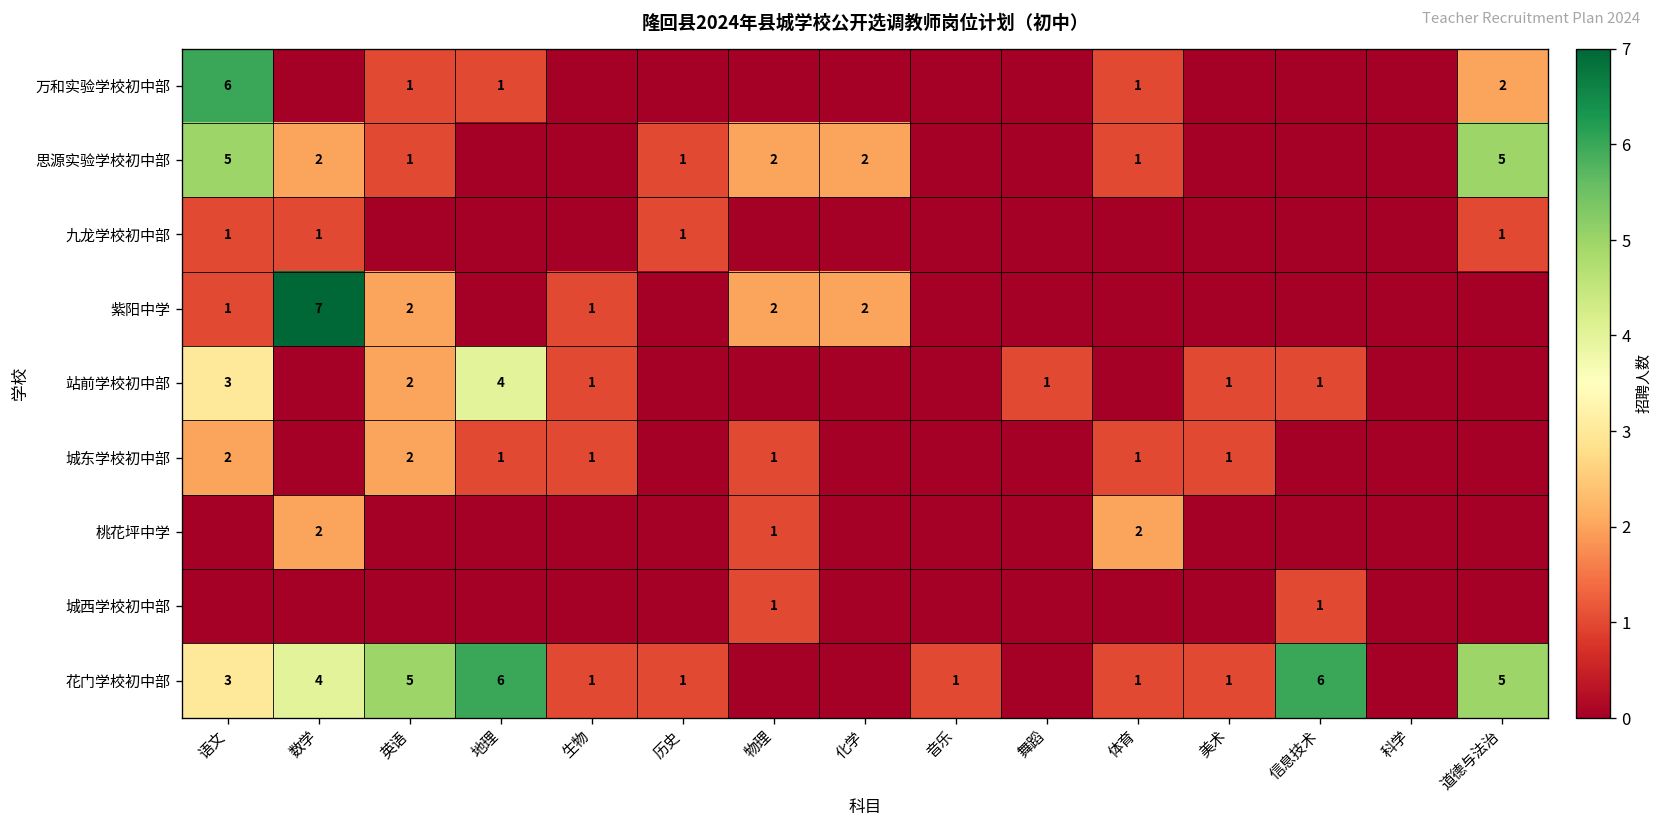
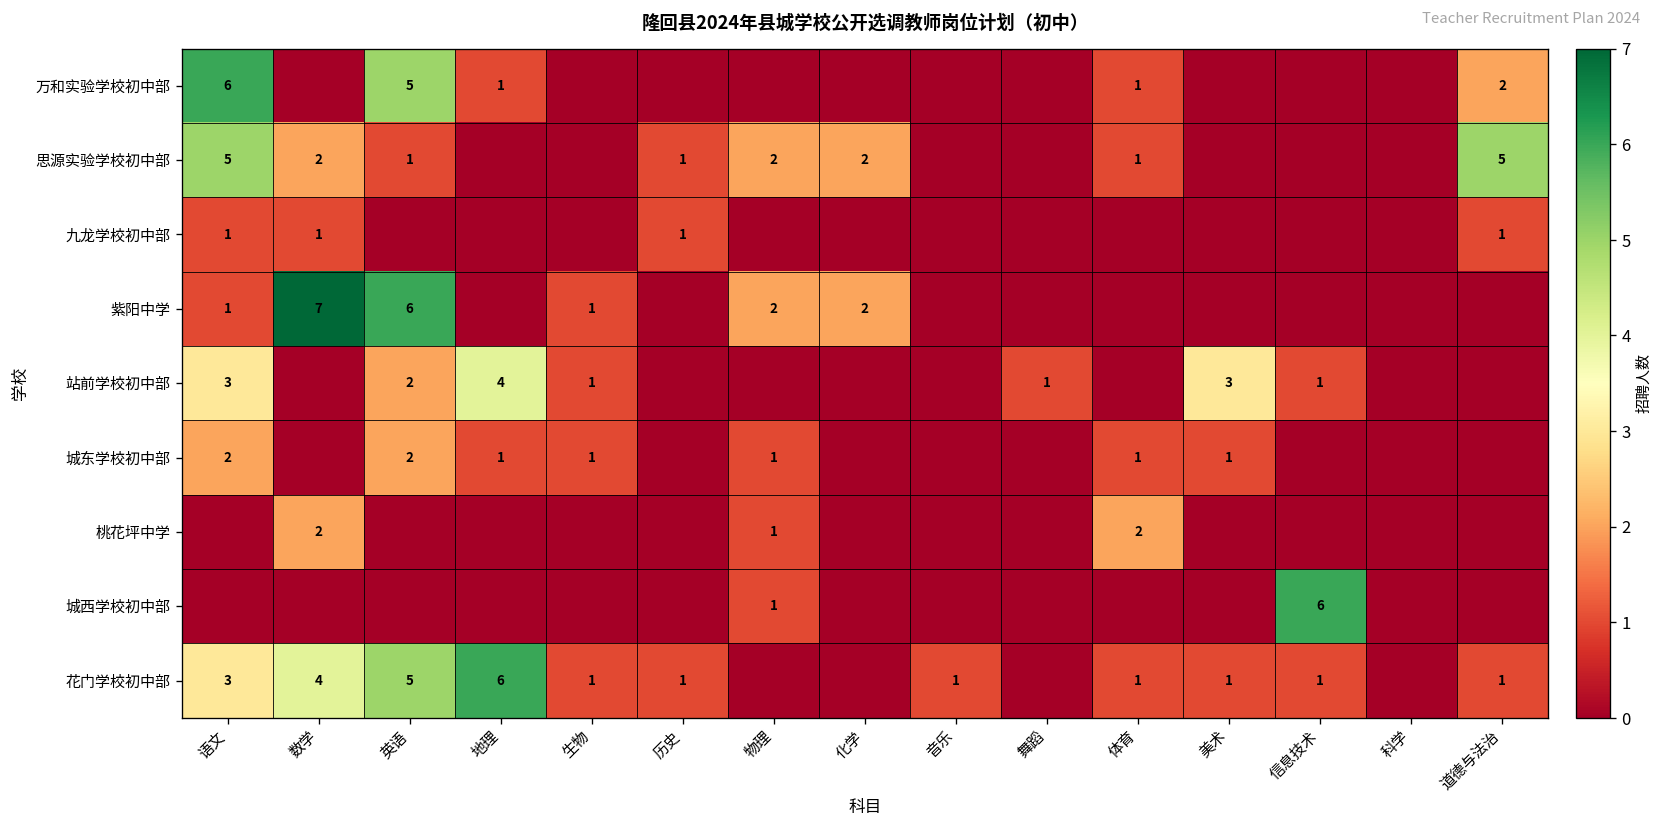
  {
    "万和实验学校初中部": {
      "语文": 6,
-     "英语": 1,
+     "英语": 5,
      "地理": 1,
      "体育": 1,
      "道德与法治": 2
    },
    "思源实验学校初中部": {
      "语文": 5,
      "数学": 2,
      "英语": 1,
      "历史": 1,
      "物理": 2,
      "化学": 2,
      "体育": 1,
      "道德与法治": 5
    },
    "九龙学校初中部": {
      "语文": 1,
      "数学": 1,
      "历史": 1,
      "道德与法治": 1
    },
    "紫阳中学": {
      "语文": 1,
      "数学": 7,
-     "英语": 2,
+     "英语": 6,
      "生物": 1,
      "物理": 2,
      "化学": 2
    },
    "站前学校初中部": {
      "语文": 3,
      "英语": 2,
      "地理": 4,
      "生物": 1,
      "舞蹈": 1,
-     "美术": 1,
+     "美术": 3,
      "信息技术": 1
    },
    "城东学校初中部": {
      "语文": 2,
      "英语": 2,
      "地理": 1,
      "生物": 1,
      "物理": 1,
      "体育": 1,
      "美术": 1
    },
    "桃花坪中学": {
      "数学": 2,
      "物理": 1,
      "体育": 2
    },
    "城西学校初中部": {
      "物理": 1,
-     "信息技术": 1
+     "信息技术": 6
    },
    "花门学校初中部": {
      "语文": 3,
      "数学": 4,
      "英语": 5,
      "地理": 6,
      "生物": 1,
      "历史": 1,
      "音乐": 1,
      "体育": 1,
      "美术": 1,
-     "信息技术": 6,
-     "道德与法治": 5
+     "信息技术": 1,
+     "道德与法治": 1
    }
  }
